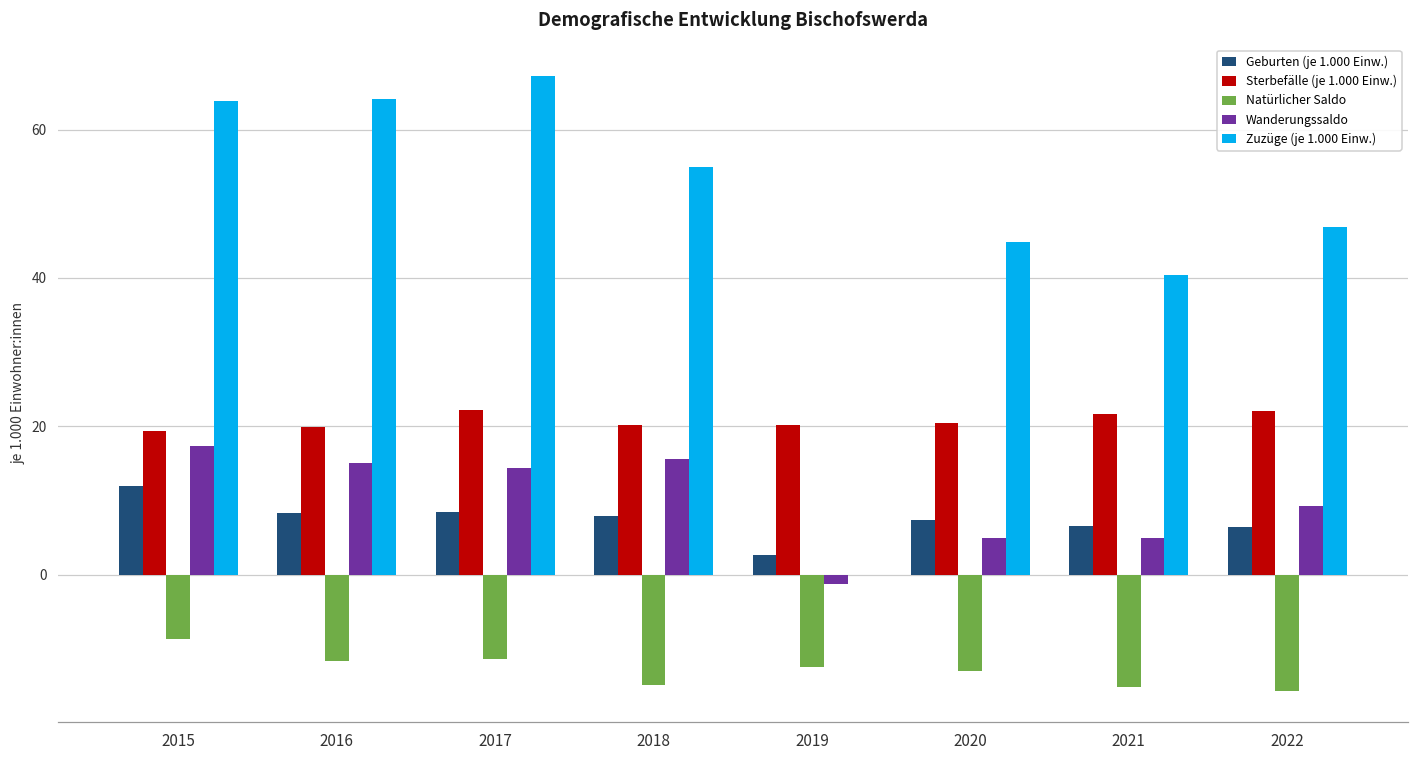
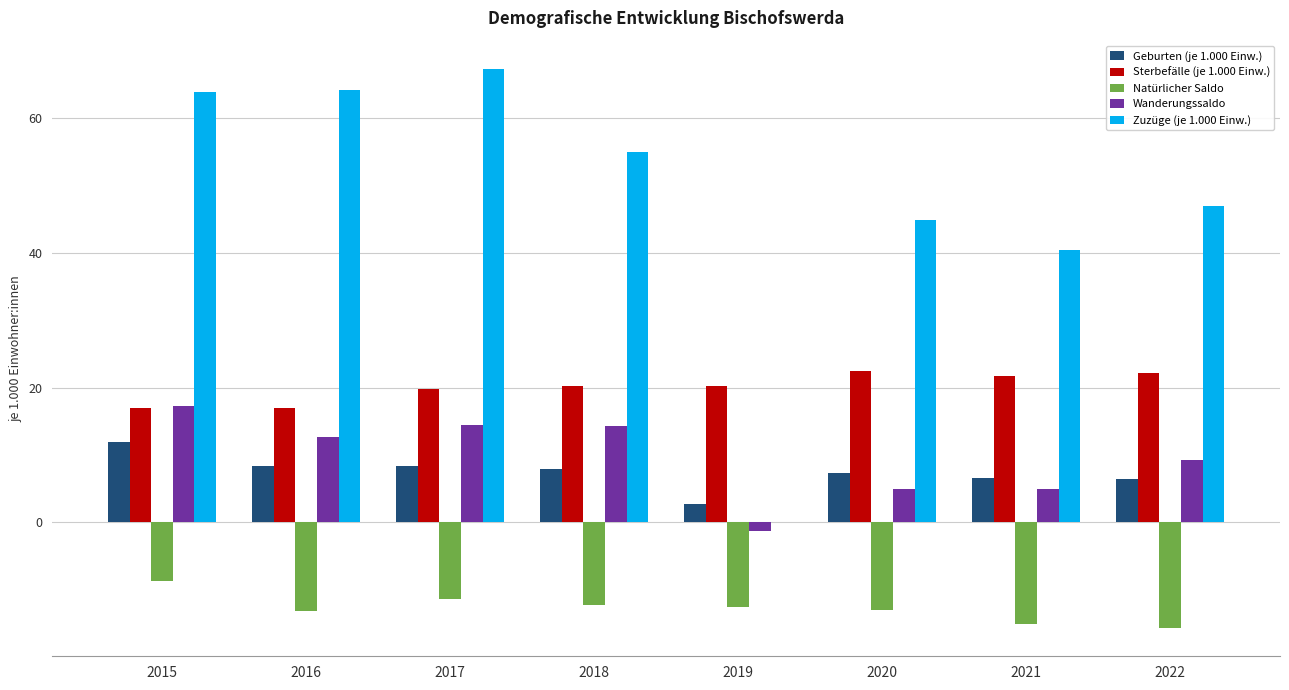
  {
    "Geburten (je 1.000 Einw.)": {
      "2015": 12,
      "2016": 8,
      "2017": 8,
      "2018": 8,
      "2019": 3,
      "2020": 7,
      "2021": 7,
      "2022": 6
    },
    "Sterbefälle (je 1.000 Einw.)": {
-     "2015": 19,
-     "2016": 20,
-     "2017": 22,
+     "2015": 17,
+     "2016": 17,
+     "2017": 20,
      "2018": 20,
      "2019": 20,
-     "2020": 20,
+     "2020": 23,
      "2021": 22,
      "2022": 22
    },
    "Natürlicher Saldo": {
      "2015": -9,
-     "2016": -12,
+     "2016": -13,
      "2017": -11,
-     "2018": -15,
+     "2018": -12,
      "2019": -13,
      "2020": -13,
      "2021": -15,
      "2022": -16
    },
    "Wanderungssaldo": {
      "2015": 17,
-     "2016": 15,
+     "2016": 13,
      "2017": 14,
-     "2018": 16,
+     "2018": 14,
      "2019": -1,
      "2020": 5,
      "2021": 5,
      "2022": 9
    },
    "Zuzüge (je 1.000 Einw.)": {
      "2015": 64,
      "2016": 64,
      "2017": 67,
      "2018": 55,
      "2019": 0,
      "2020": 45,
      "2021": 40,
      "2022": 47
    }
  }
